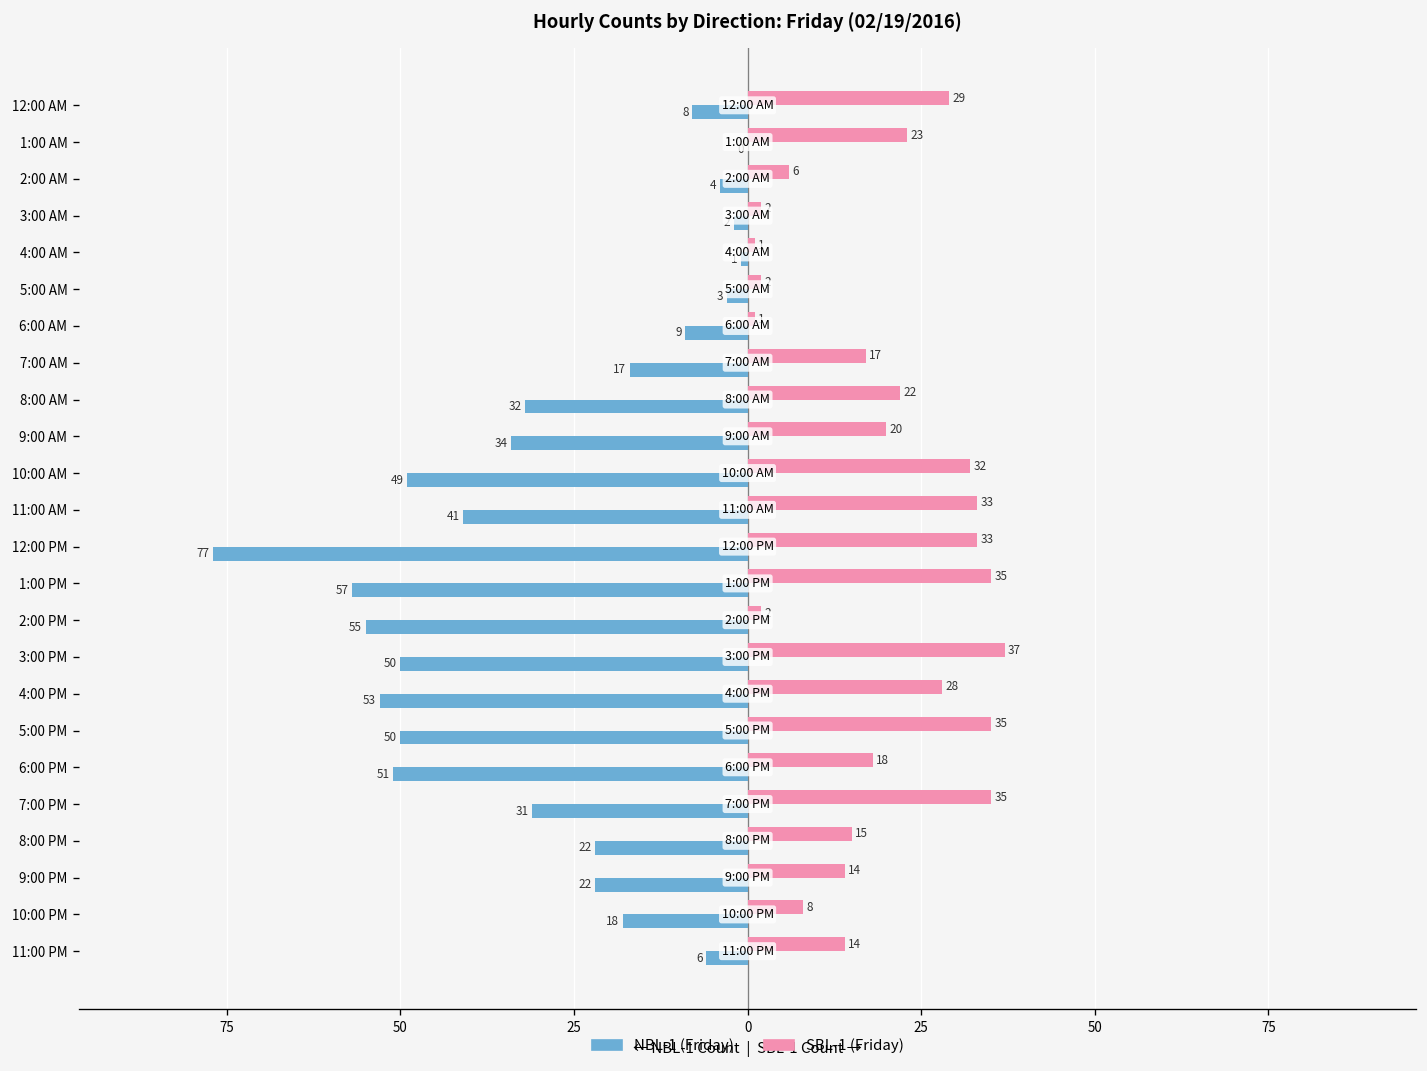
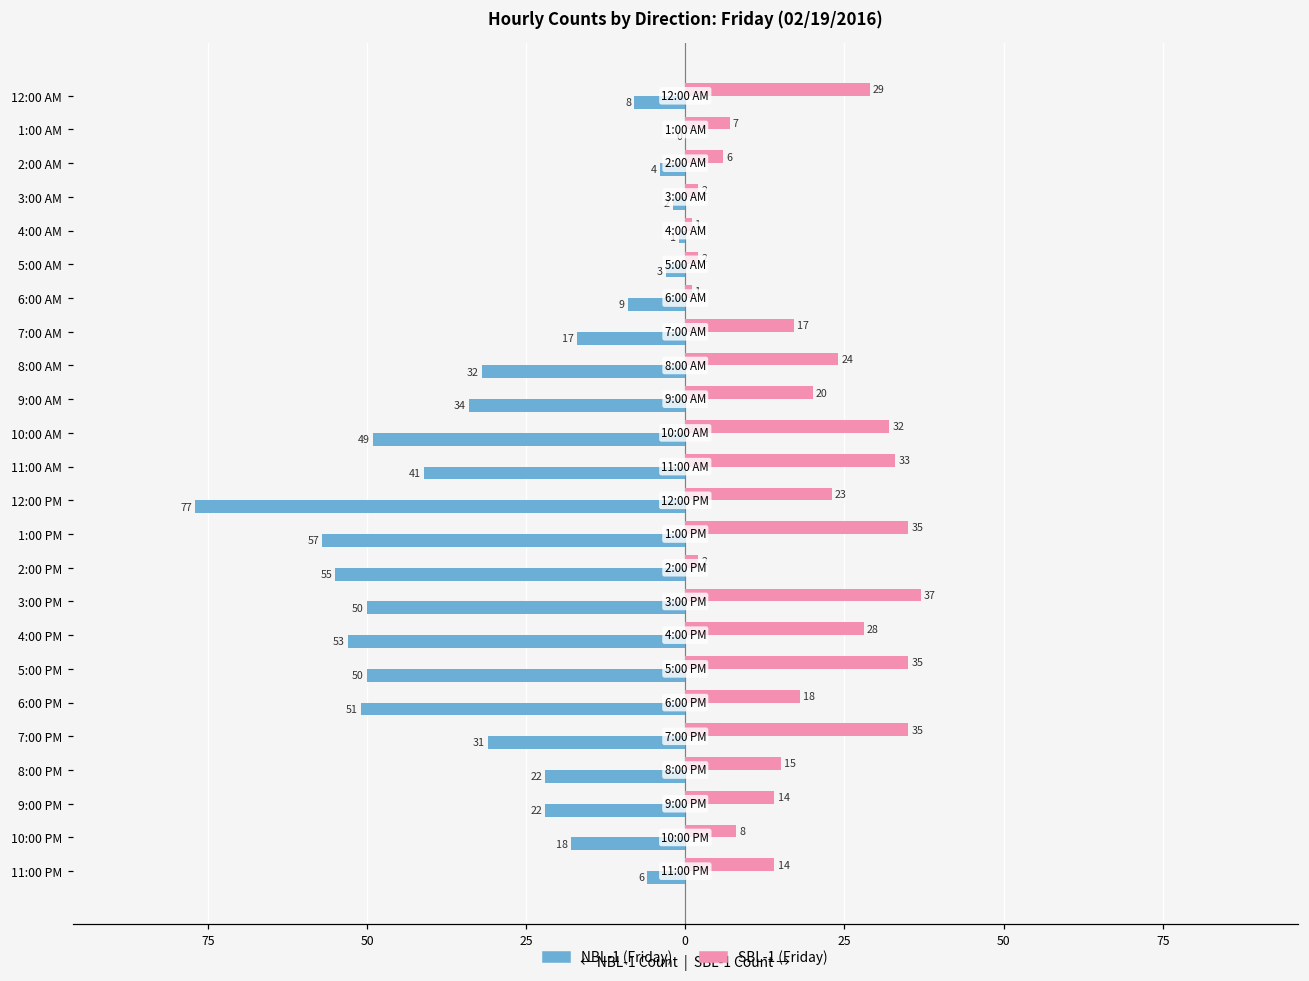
  {
    "SBL-1 (Friday)": {
      "12:00 AM": 29,
-     "1:00 AM": 23,
+     "1:00 AM": 7,
      "2:00 AM": 6,
      "7:00 AM": 17,
-     "8:00 AM": 22,
+     "8:00 AM": 24,
      "9:00 AM": 20,
      "10:00 AM": 32,
      "11:00 AM": 33,
-     "12:00 PM": 33,
+     "12:00 PM": 23,
      "1:00 PM": 35,
      "3:00 PM": 37,
      "4:00 PM": 28,
      "5:00 PM": 35,
      "6:00 PM": 18,
      "7:00 PM": 35,
      "8:00 PM": 15,
      "9:00 PM": 14,
      "10:00 PM": 8,
      "11:00 PM": 14
    }
  }
